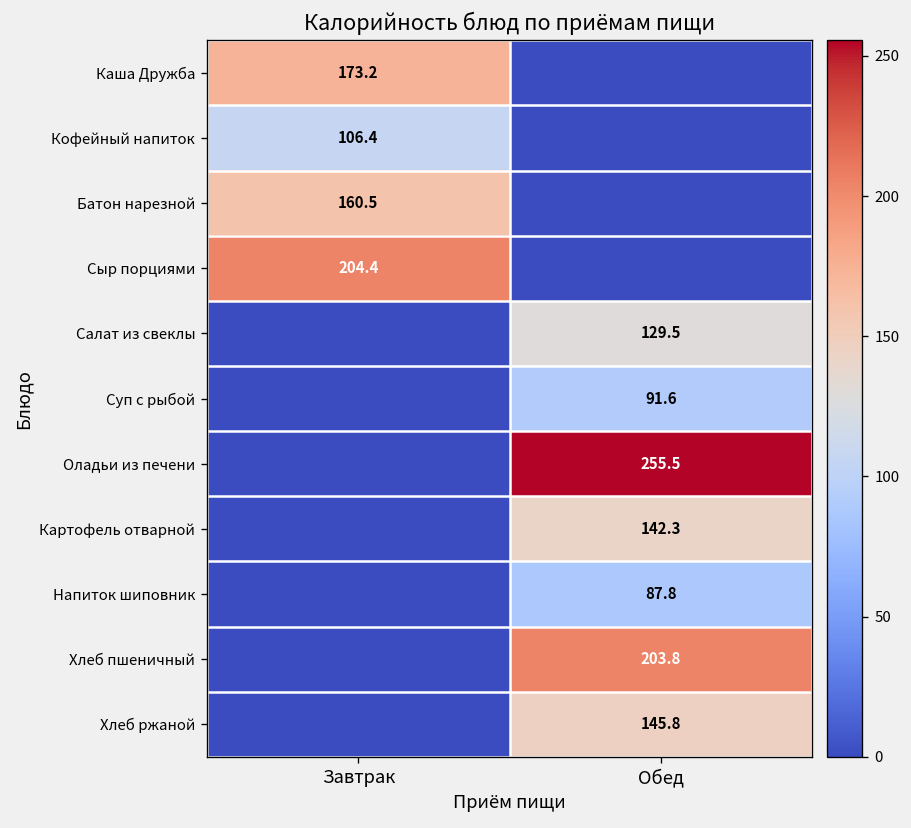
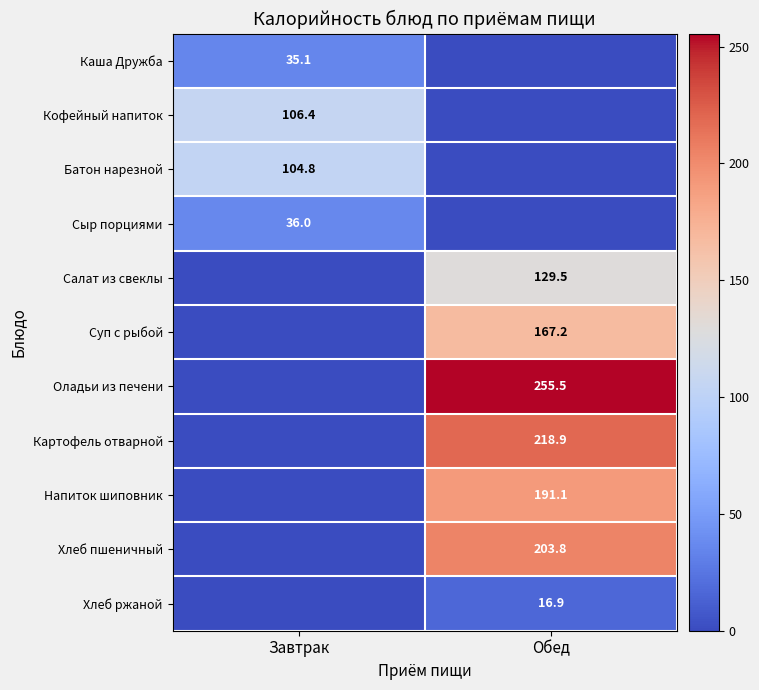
  {
    "Каша Дружба": {
-     "Завтрак": 173.2
+     "Завтрак": 35.1
    },
    "Кофейный напиток": {
      "Завтрак": 106.4
    },
    "Батон нарезной": {
-     "Завтрак": 160.5
+     "Завтрак": 104.8
    },
    "Сыр порциями": {
-     "Завтрак": 204.4
+     "Завтрак": 36.0
    },
    "Салат из свеклы": {
      "Обед": 129.5
    },
    "Суп с рыбой": {
-     "Обед": 91.6
+     "Обед": 167.2
    },
    "Оладьи из печени": {
      "Обед": 255.5
    },
    "Картофель отварной": {
-     "Обед": 142.3
+     "Обед": 218.9
    },
    "Напиток шиповник": {
-     "Обед": 87.8
+     "Обед": 191.1
    },
    "Хлеб пшеничный": {
      "Обед": 203.8
    },
    "Хлеб ржаной": {
-     "Обед": 145.8
+     "Обед": 16.9
    }
  }
